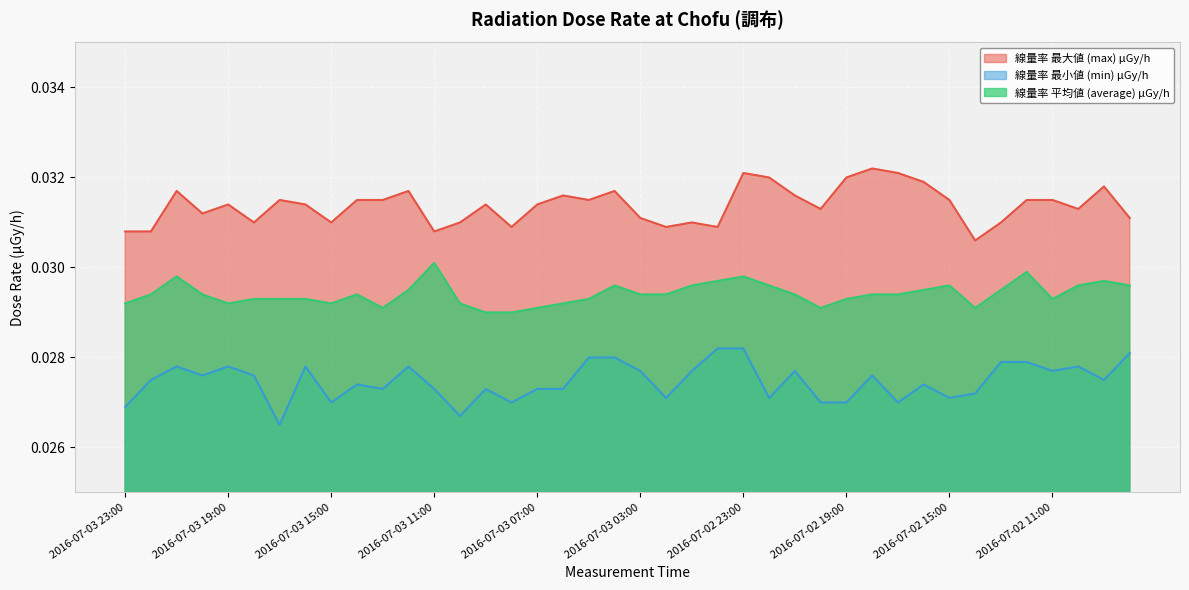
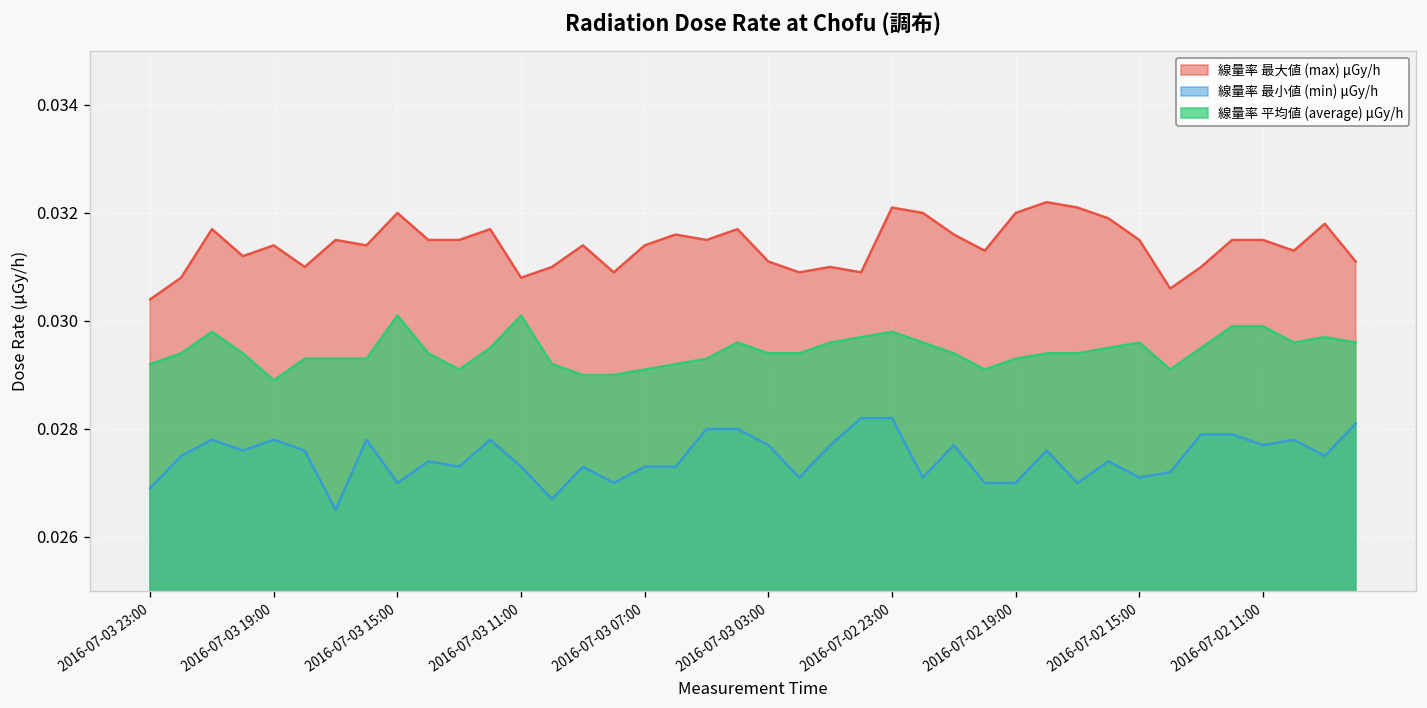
  {
    "線量率 最大値 (max) μGy/h": {
-     "2016-07-03 23:00": 0.0308,
+     "2016-07-03 23:00": 0.0304,
      "2016-07-03 19:00": 0.0314,
-     "2016-07-03 15:00": 0.031,
+     "2016-07-03 15:00": 0.032,
      "2016-07-03 11:00": 0.0308,
      "2016-07-03 07:00": 0.0314,
      "2016-07-03 03:00": 0.0311,
      "2016-07-02 23:00": 0.0321,
      "2016-07-02 19:00": 0.0320,
      "2016-07-02 15:00": 0.0315,
      "2016-07-02 11:00": 0.0315
    },
    "線量率 最小値 (min) μGy/h": {
      "2016-07-03 23:00": 0.0269,
      "2016-07-03 19:00": 0.0278,
      "2016-07-03 15:00": 0.0270,
      "2016-07-03 11:00": 0.0273,
      "2016-07-03 07:00": 0.0273,
      "2016-07-03 03:00": 0.0277,
      "2016-07-02 23:00": 0.0282,
      "2016-07-02 19:00": 0.0270,
      "2016-07-02 15:00": 0.0271,
      "2016-07-02 11:00": 0.0277
    },
    "線量率 平均値 (average) μGy/h": {
      "2016-07-03 23:00": 0.0292,
-     "2016-07-03 19:00": 0.0292,
-     "2016-07-03 15:00": 0.0292,
+     "2016-07-03 19:00": 0.0289,
+     "2016-07-03 15:00": 0.0301,
      "2016-07-03 11:00": 0.0301,
      "2016-07-03 07:00": 0.0291,
      "2016-07-03 03:00": 0.0294,
      "2016-07-02 23:00": 0.0298,
      "2016-07-02 19:00": 0.0293,
      "2016-07-02 15:00": 0.0296,
-     "2016-07-02 11:00": 0.0293
+     "2016-07-02 11:00": 0.0299
    }
  }
